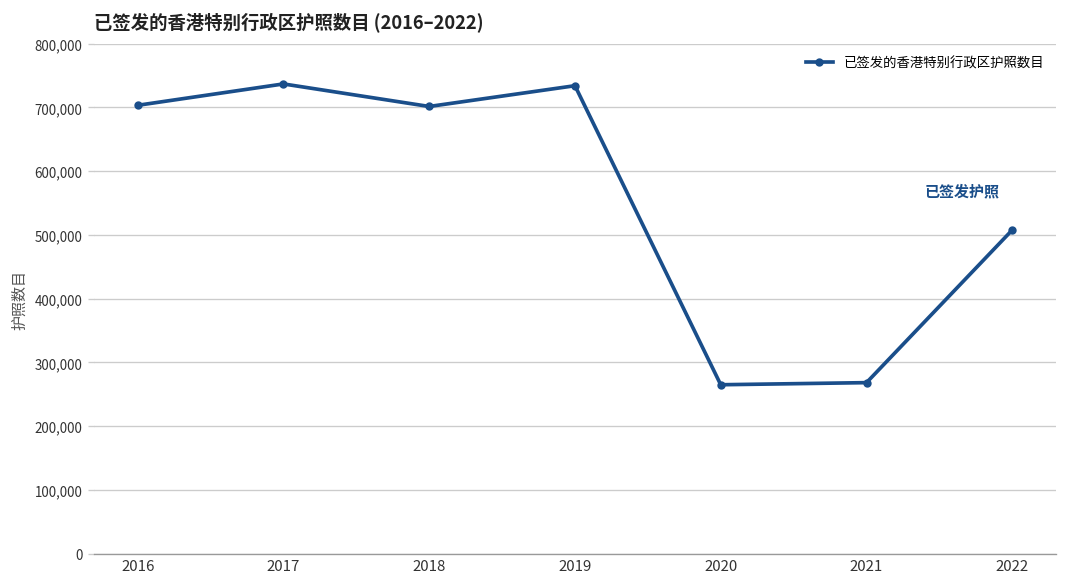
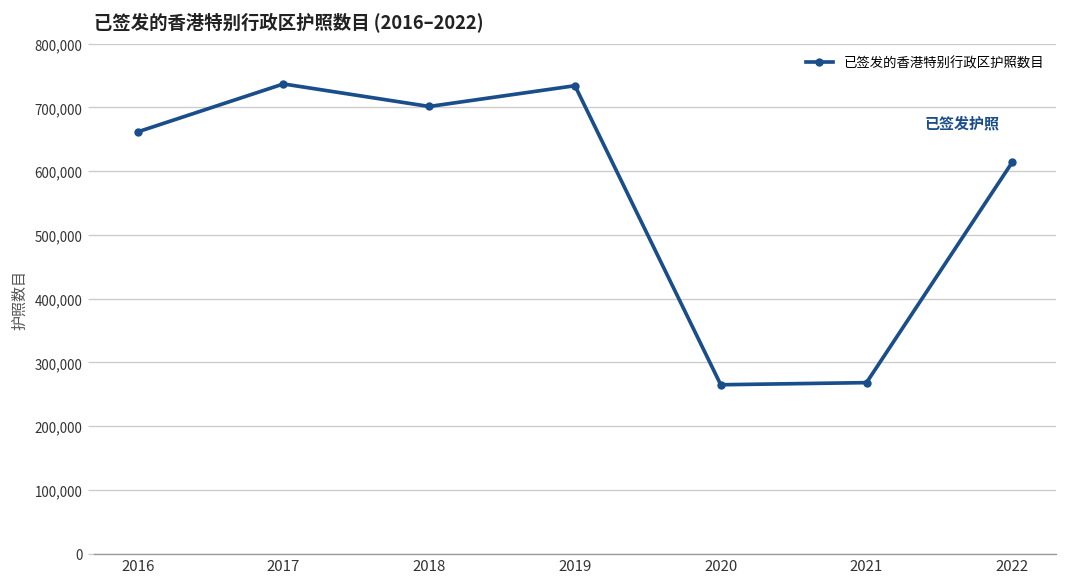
  {
-   "2016": "700,000",
+   "2016": "660,000",
    "2017": "740,000",
    "2018": "700,000",
    "2019": "730,000",
    "2020": "260,000",
    "2021": "270,000",
-   "2022": "510,000"
+   "2022": "610,000"
  }
